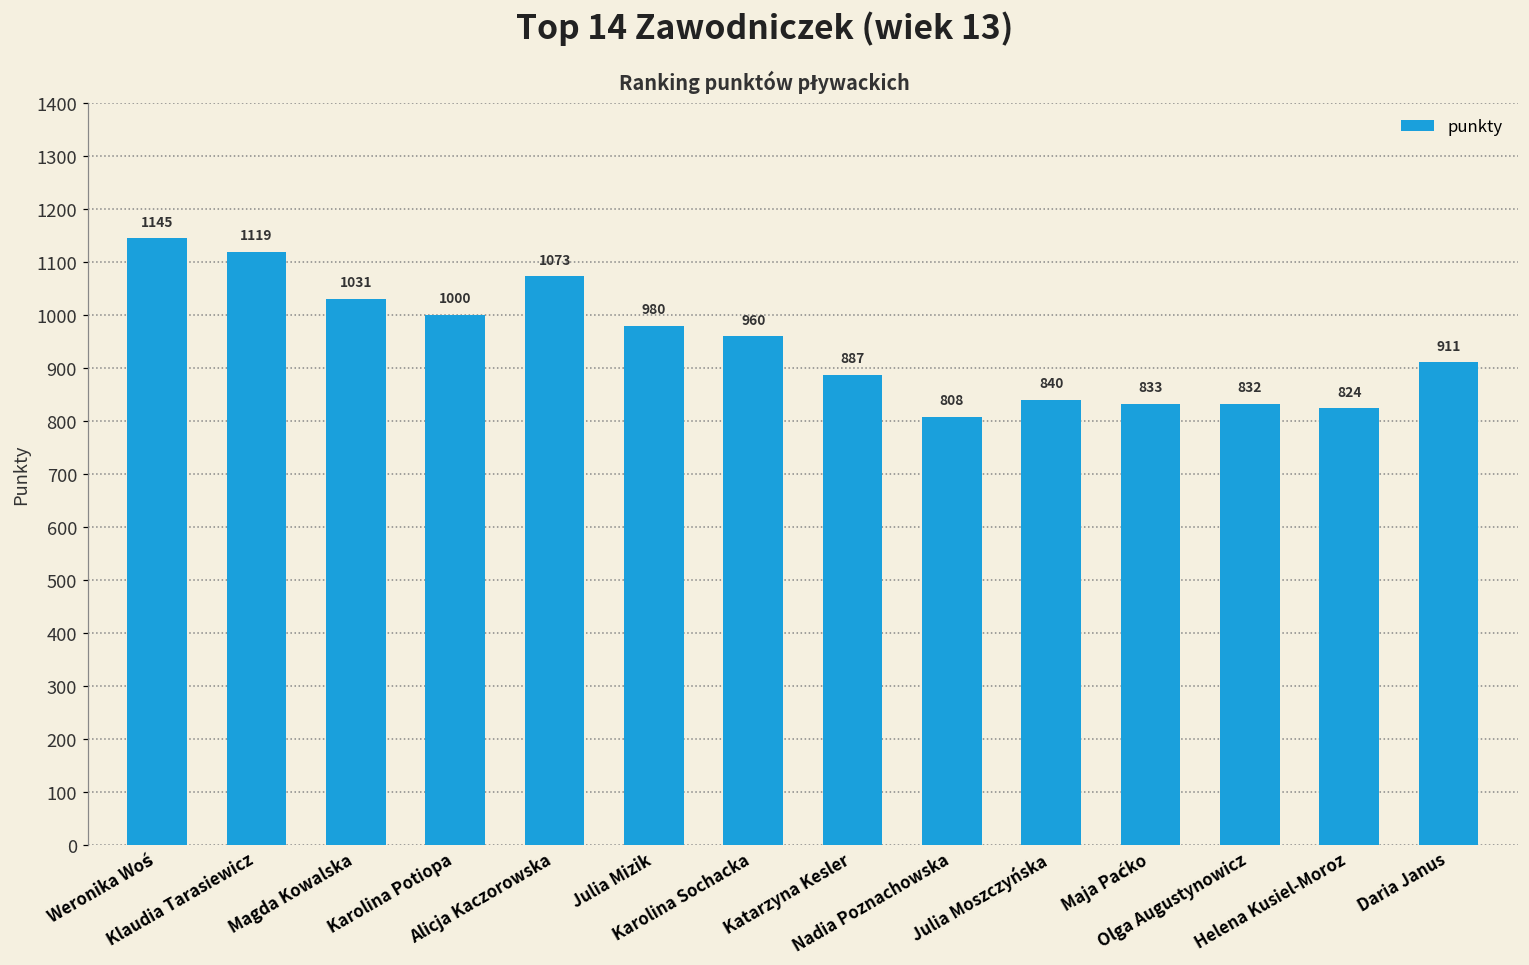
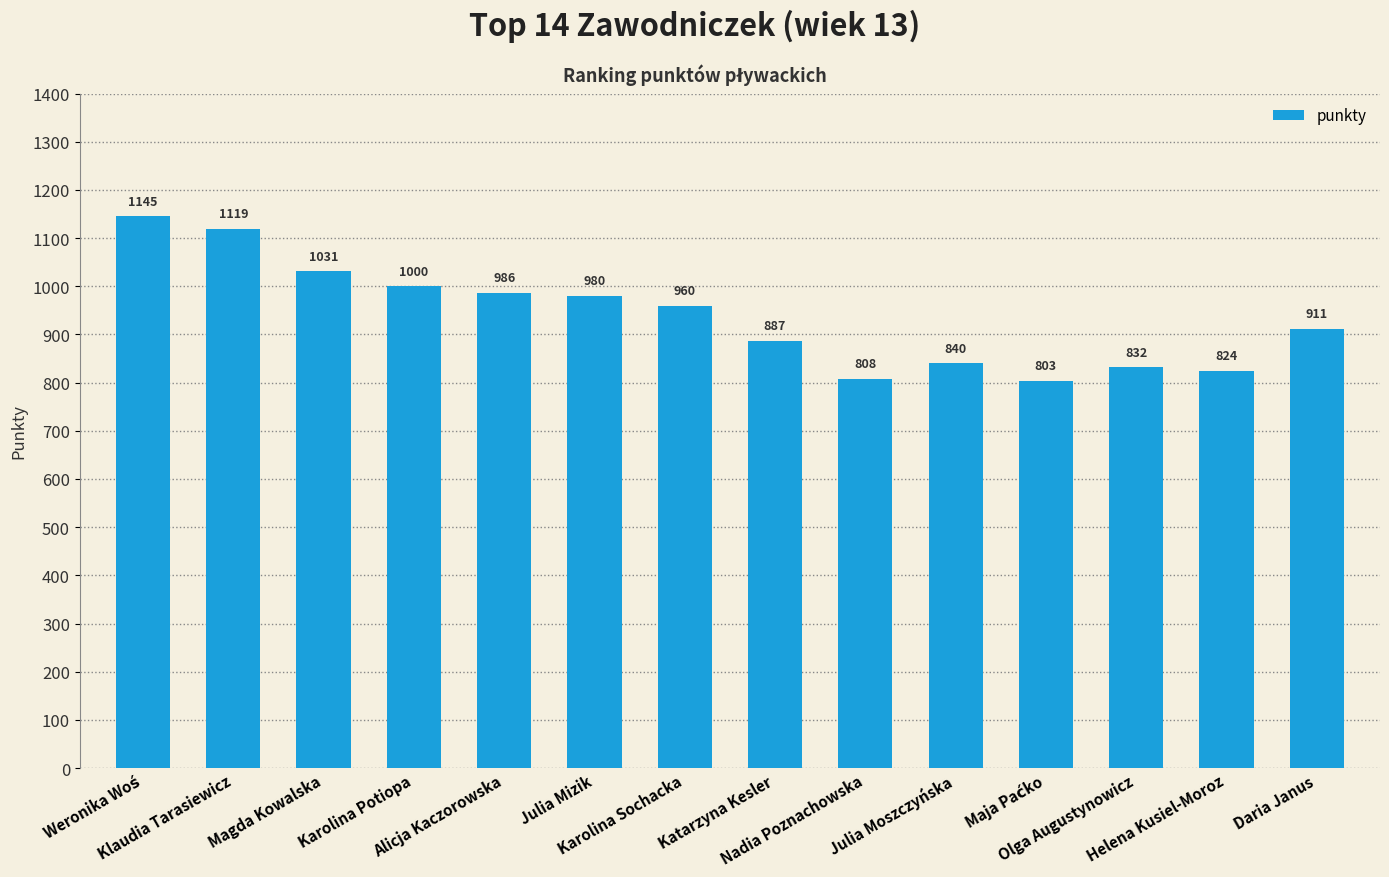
  {
    "Weronika Woś": 1145,
    "Klaudia Tarasiewicz": 1119,
    "Magda Kowalska": 1031,
    "Karolina Potiopa": 1000,
-   "Alicja Kaczorowska": 1073,
+   "Alicja Kaczorowska": 986,
    "Julia Mizik": 980,
    "Karolina Sochacka": 960,
    "Katarzyna Kesler": 887,
    "Nadia Poznachowska": 808,
    "Julia Moszczyńska": 840,
-   "Maja Paćko": 833,
+   "Maja Paćko": 803,
    "Olga Augustynowicz": 832,
    "Helena Kusiel-Moroz": 824,
    "Daria Janus": 911
  }
